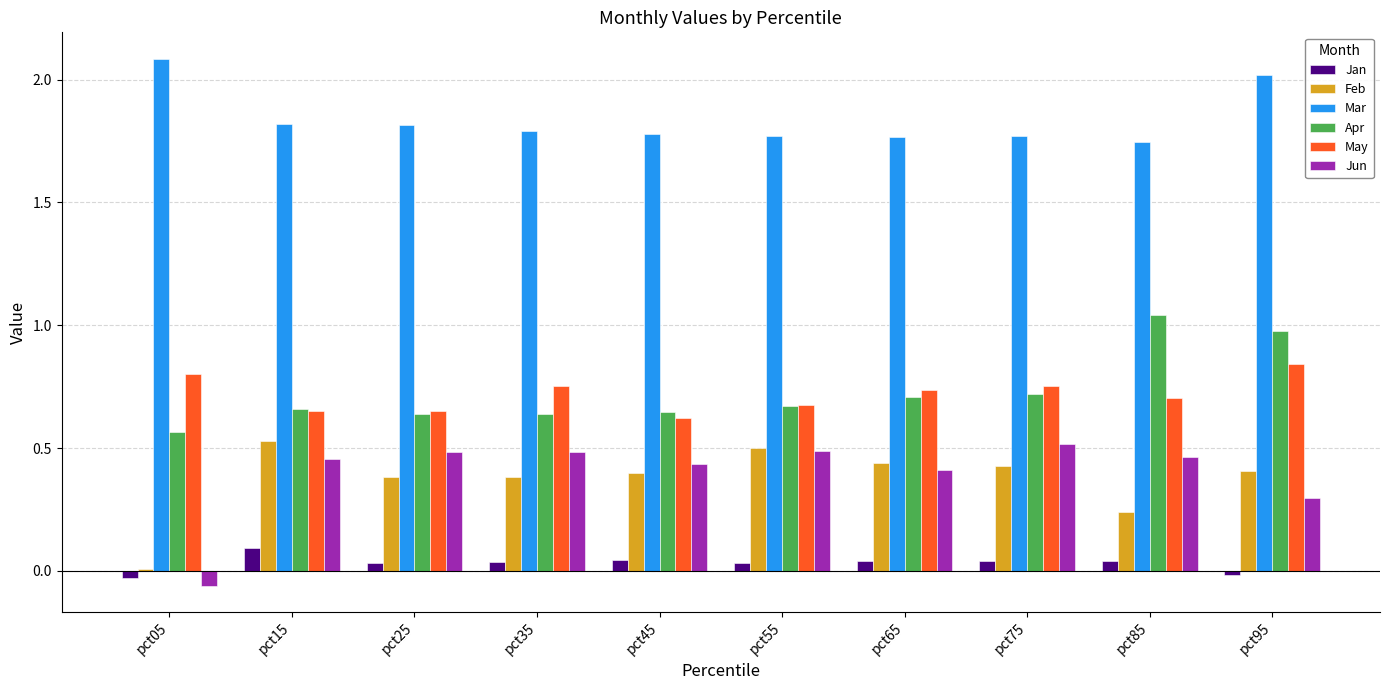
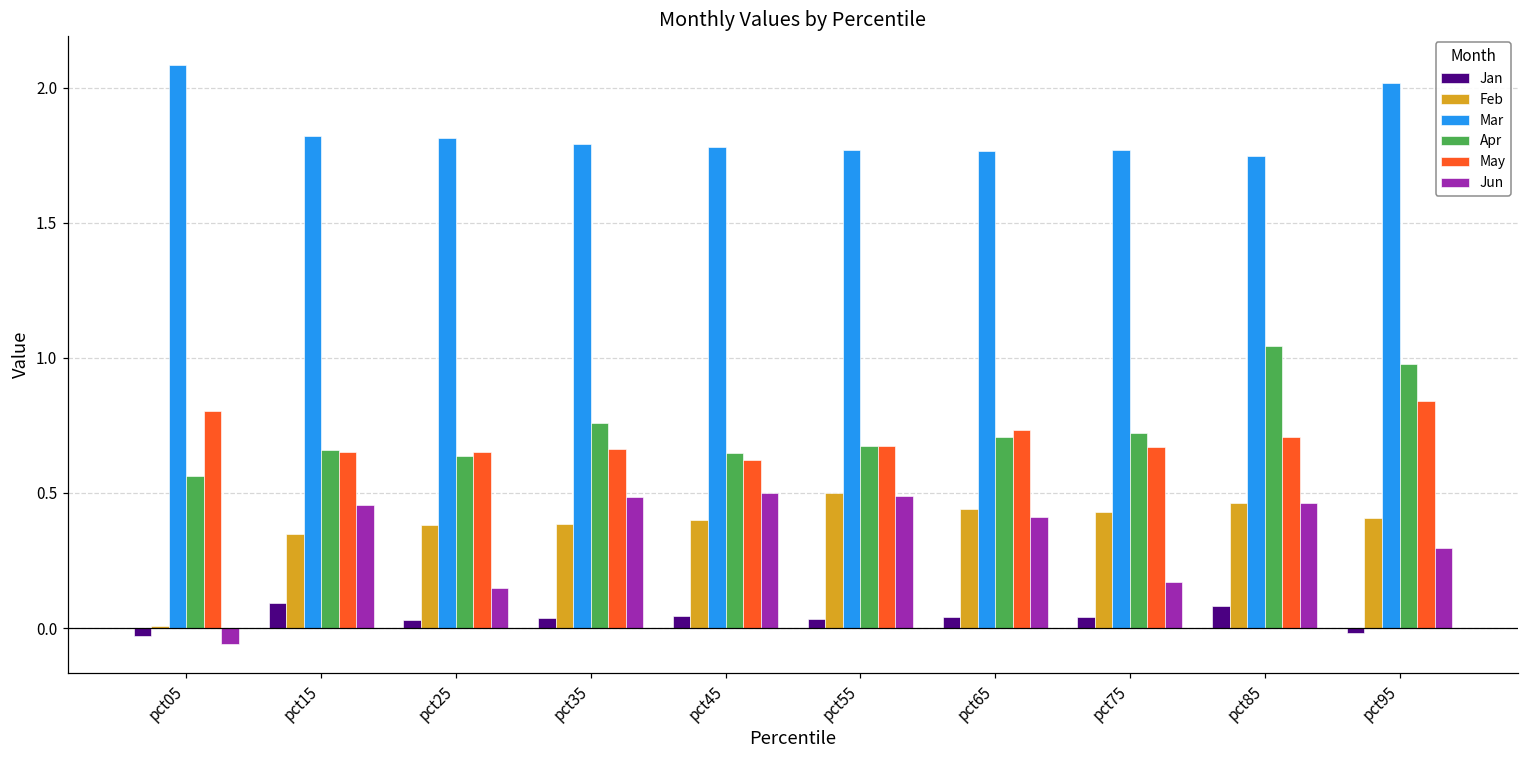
  {
    "Jan": {
      "pct05": -0.03,
      "pct15": 0.09,
      "pct25": 0.03,
      "pct35": 0.04,
      "pct45": 0.04,
      "pct55": 0.03,
      "pct65": 0.04,
      "pct75": 0.04,
-     "pct85": 0.04,
+     "pct85": 0.08,
      "pct95": -0.02
    },
    "Feb": {
-     "pct15": 0.53,
+     "pct15": 0.35,
      "pct25": 0.38,
      "pct35": 0.38,
      "pct45": 0.40,
      "pct55": 0.50,
      "pct65": 0.44,
      "pct75": 0.43,
-     "pct85": 0.24,
+     "pct85": 0.46,
      "pct95": 0.41
    },
    "Mar": {
      "pct05": 2.09,
      "pct15": 1.82,
      "pct25": 1.81,
      "pct35": 1.79,
      "pct45": 1.78,
      "pct55": 1.77,
      "pct65": 1.77,
      "pct75": 1.77,
      "pct85": 1.75,
      "pct95": 2.02
    },
    "Apr": {
      "pct05": 0.56,
      "pct15": 0.66,
      "pct25": 0.64,
-     "pct35": 0.64,
+     "pct35": 0.76,
      "pct45": 0.65,
      "pct55": 0.67,
      "pct65": 0.71,
      "pct75": 0.72,
      "pct85": 1.04,
      "pct95": 0.98
    },
    "May": {
      "pct05": 0.80,
      "pct15": 0.65,
      "pct25": 0.65,
-     "pct35": 0.75,
+     "pct35": 0.66,
      "pct45": 0.62,
      "pct55": 0.67,
      "pct65": 0.73,
-     "pct75": 0.75,
+     "pct75": 0.67,
      "pct85": 0.71,
      "pct95": 0.84
    },
    "Jun": {
      "pct05": -0.06,
      "pct15": 0.46,
-     "pct25": 0.48,
+     "pct25": 0.15,
      "pct35": 0.49,
-     "pct45": 0.43,
+     "pct45": 0.50,
      "pct55": 0.49,
      "pct65": 0.41,
-     "pct75": 0.52,
+     "pct75": 0.17,
      "pct85": 0.46,
      "pct95": 0.29
    }
  }
